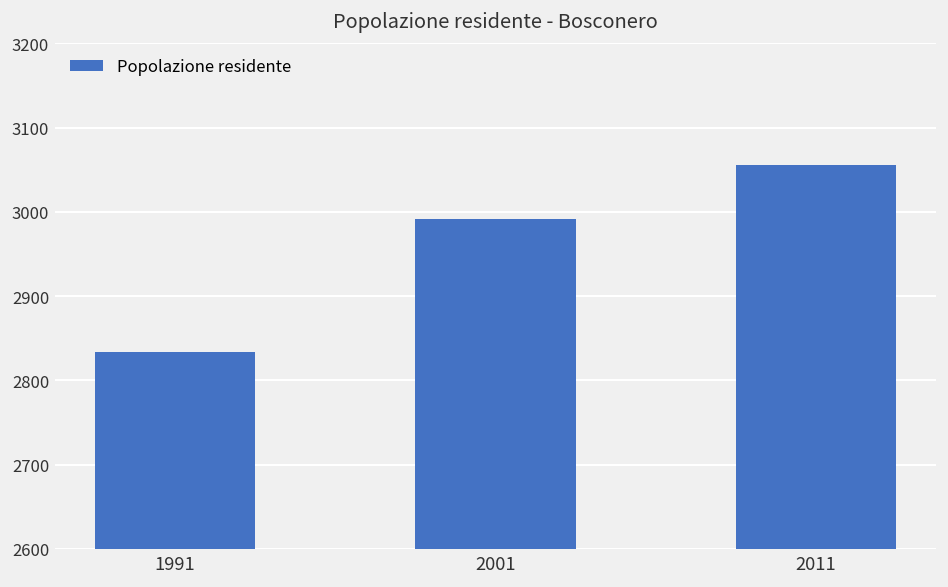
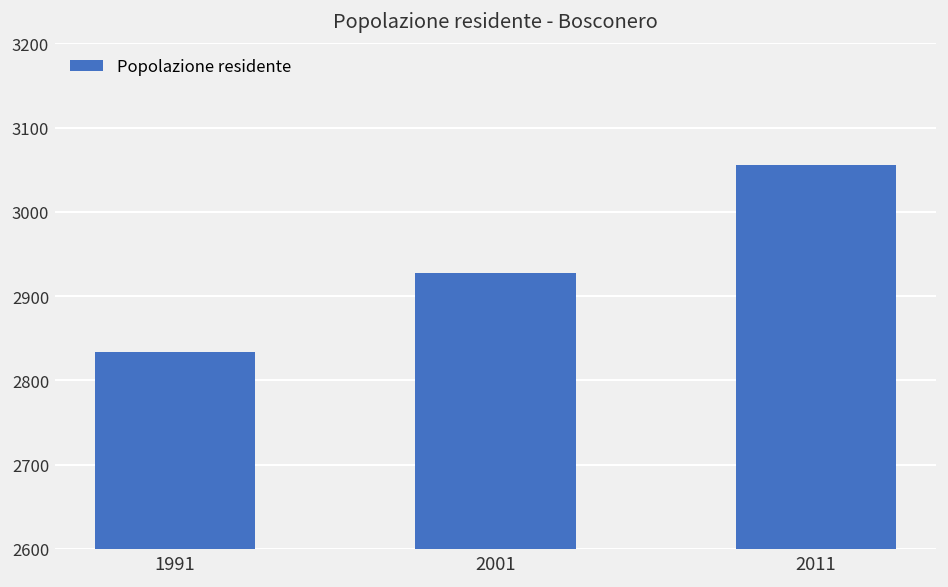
  {
    "1991": 2830,
-   "2001": 2990,
+   "2001": 2930,
    "2011": 3060
  }
